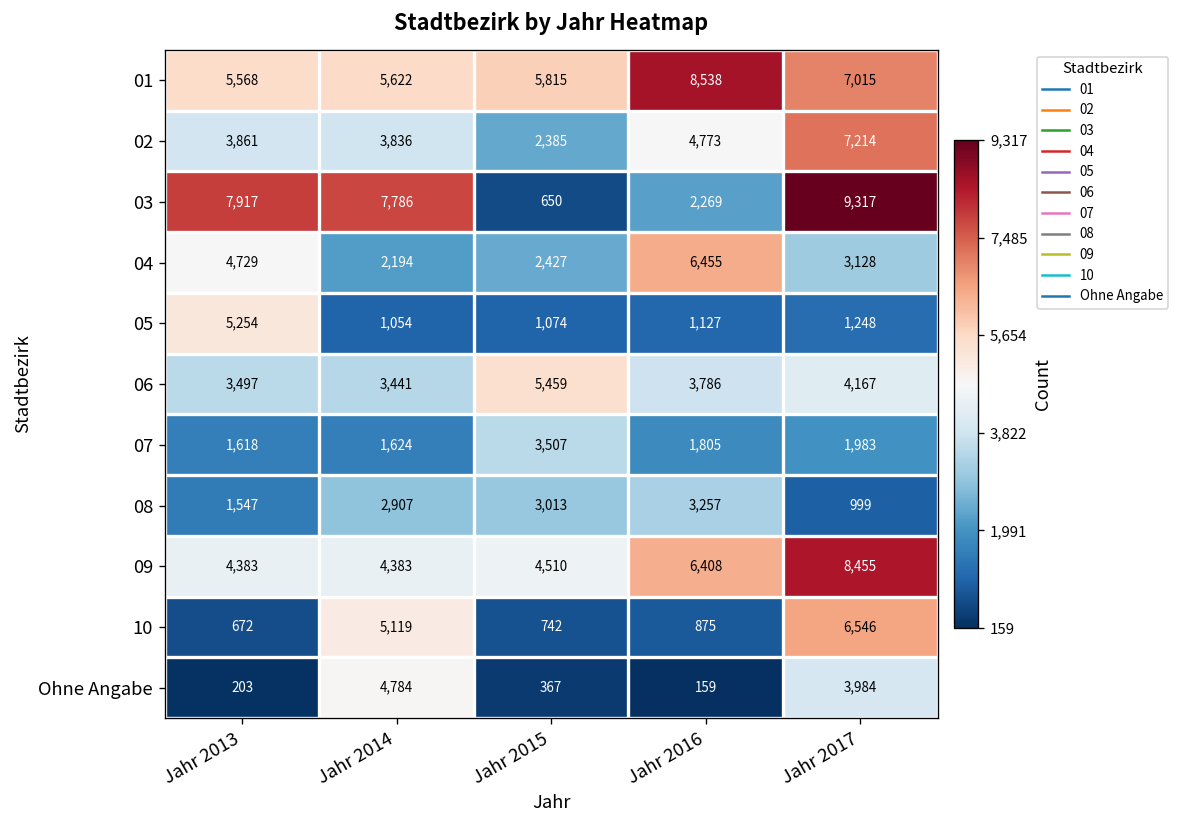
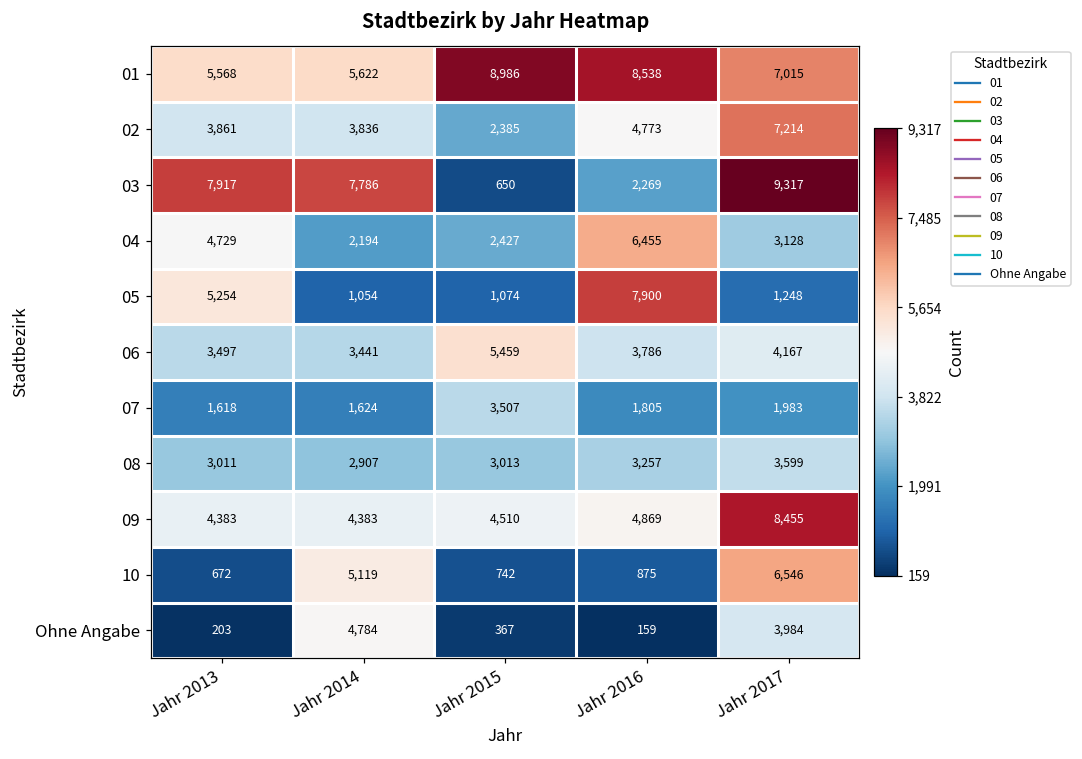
  {
    "01": {
      "Jahr 2013": "5,568",
      "Jahr 2014": "5,622",
-     "Jahr 2015": "5,815",
+     "Jahr 2015": "8,986",
      "Jahr 2016": "8,538",
      "Jahr 2017": "7,015"
    },
    "02": {
      "Jahr 2013": "3,861",
      "Jahr 2014": "3,836",
      "Jahr 2015": "2,385",
      "Jahr 2016": "4,773",
      "Jahr 2017": "7,214"
    },
    "03": {
      "Jahr 2013": "7,917",
      "Jahr 2014": "7,786",
      "Jahr 2015": "650",
      "Jahr 2016": "2,269",
      "Jahr 2017": "9,317"
    },
    "04": {
      "Jahr 2013": "4,729",
      "Jahr 2014": "2,194",
      "Jahr 2015": "2,427",
      "Jahr 2016": "6,455",
      "Jahr 2017": "3,128"
    },
    "05": {
      "Jahr 2013": "5,254",
      "Jahr 2014": "1,054",
      "Jahr 2015": "1,074",
-     "Jahr 2016": "1,127",
+     "Jahr 2016": "7,900",
      "Jahr 2017": "1,248"
    },
    "06": {
      "Jahr 2013": "3,497",
      "Jahr 2014": "3,441",
      "Jahr 2015": "5,459",
      "Jahr 2016": "3,786",
      "Jahr 2017": "4,167"
    },
    "07": {
      "Jahr 2013": "1,618",
      "Jahr 2014": "1,624",
      "Jahr 2015": "3,507",
      "Jahr 2016": "1,805",
      "Jahr 2017": "1,983"
    },
    "08": {
-     "Jahr 2013": "1,547",
+     "Jahr 2013": "3,011",
      "Jahr 2014": "2,907",
      "Jahr 2015": "3,013",
      "Jahr 2016": "3,257",
-     "Jahr 2017": "999"
+     "Jahr 2017": "3,599"
    },
    "09": {
      "Jahr 2013": "4,383",
      "Jahr 2014": "4,383",
      "Jahr 2015": "4,510",
-     "Jahr 2016": "6,408",
+     "Jahr 2016": "4,869",
      "Jahr 2017": "8,455"
    },
    "10": {
      "Jahr 2013": "672",
      "Jahr 2014": "5,119",
      "Jahr 2015": "742",
      "Jahr 2016": "875",
      "Jahr 2017": "6,546"
    },
    "Ohne Angabe": {
      "Jahr 2013": "203",
      "Jahr 2014": "4,784",
      "Jahr 2015": "367",
      "Jahr 2016": "159",
      "Jahr 2017": "3,984"
    }
  }
